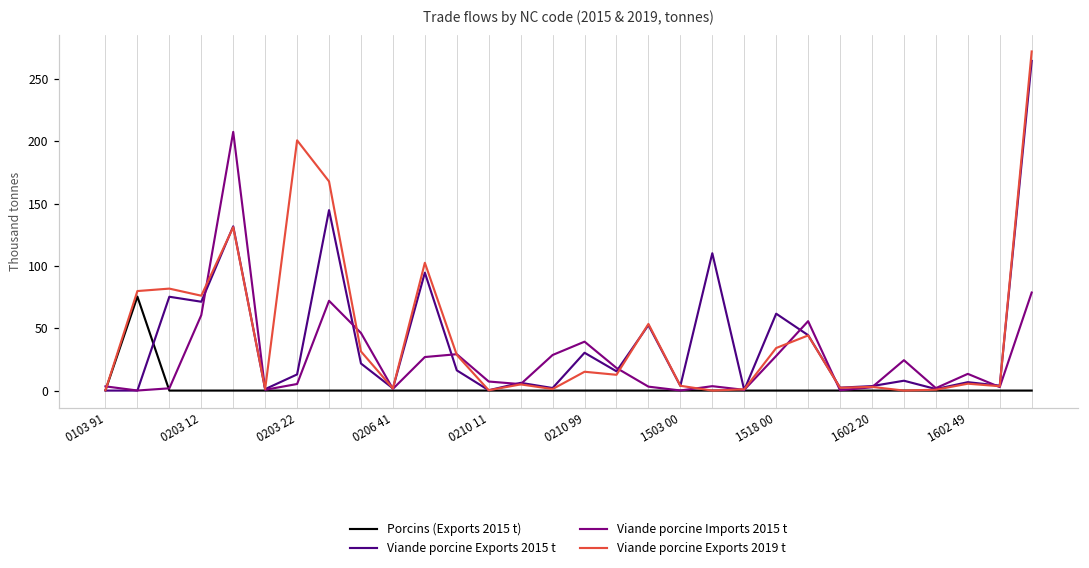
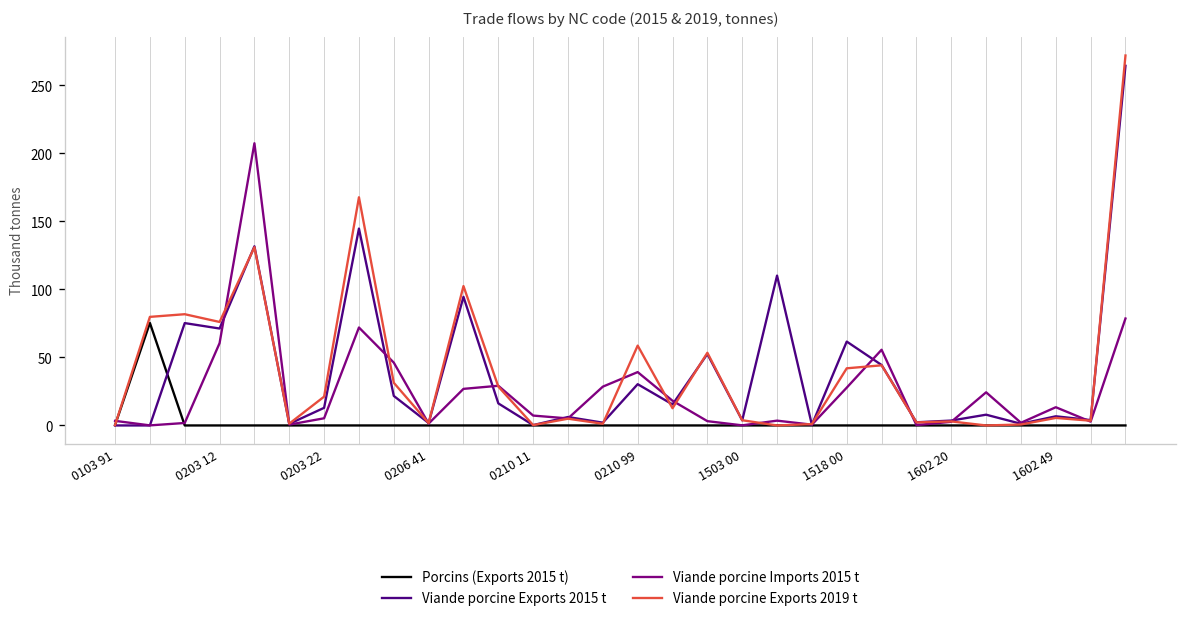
  {
    "Porcins (Exports 2015 t)": {
      "0203 12": 0,
      "0203 22": 0,
      "0210 99": 0,
      "1518 00": 0,
      "1602 20": 0,
      "1602 49": 0
    },
    "Viande porcine Exports 2019 t": {
      "0203 12": 76,
-     "0203 22": 201,
-     "0210 99": 15,
-     "1518 00": 34
+     "0203 22": 21,
+     "0210 99": 59,
+     "1518 00": 42
    }
  }
